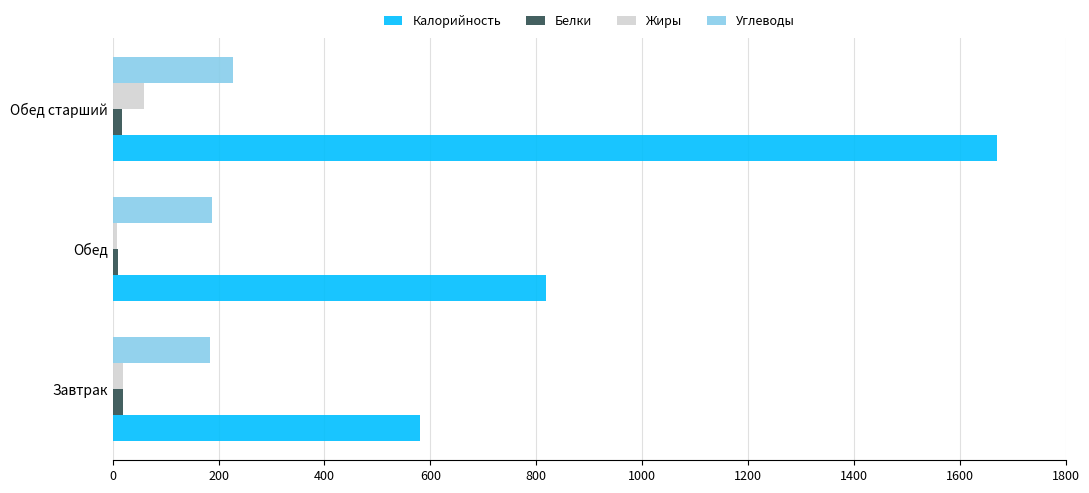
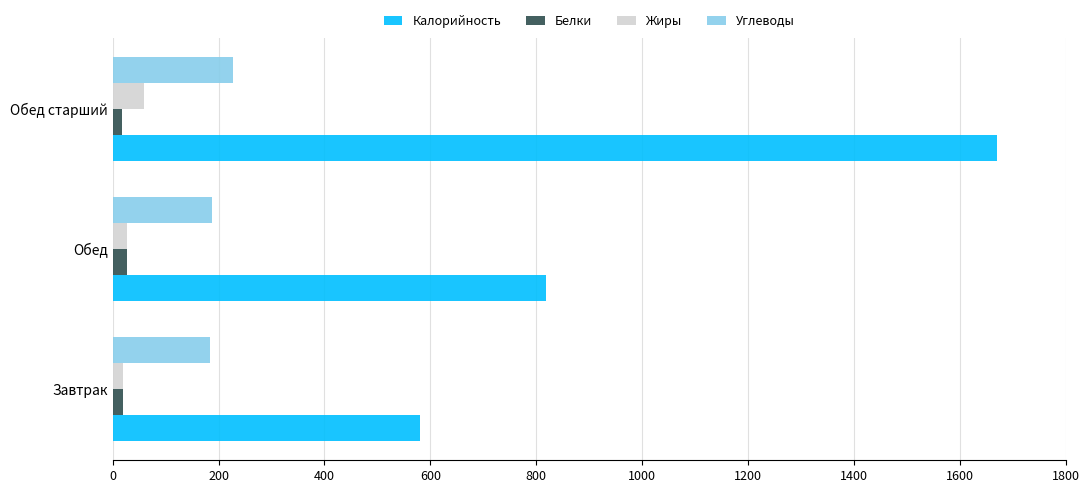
  {
    "Калорийность": {
      "Обед старший": 1670,
      "Обед": 820,
      "Завтрак": 580
    },
    "Белки": {
      "Обед старший": 20,
-     "Обед": 10,
+     "Обед": 30,
      "Завтрак": 20
    },
    "Жиры": {
      "Обед старший": 60,
-     "Обед": 10,
+     "Обед": 30,
      "Завтрак": 20
    },
    "Углеводы": {
      "Обед старший": 230,
      "Обед": 190,
      "Завтрак": 180
    }
  }
